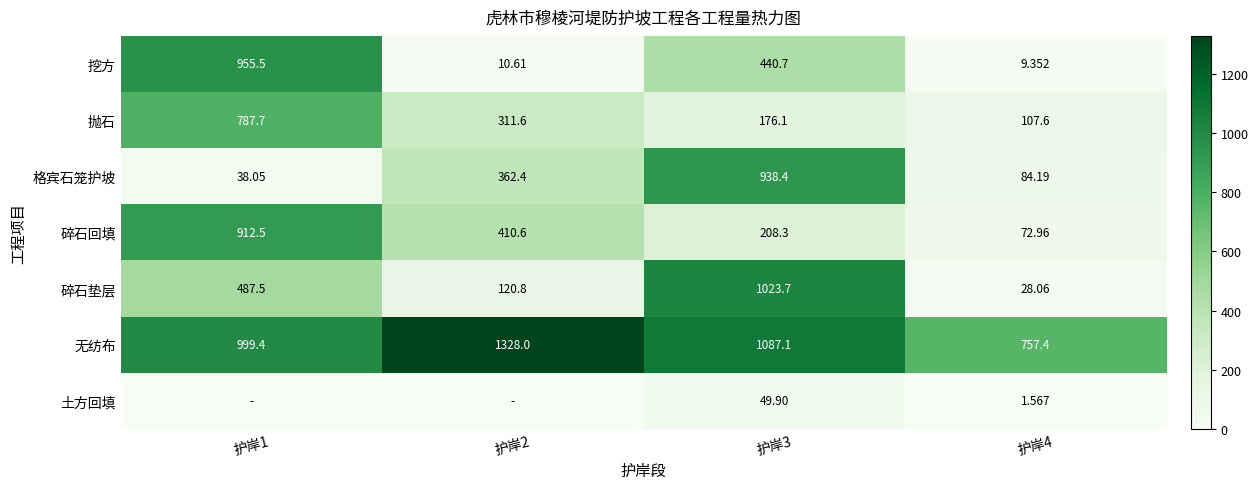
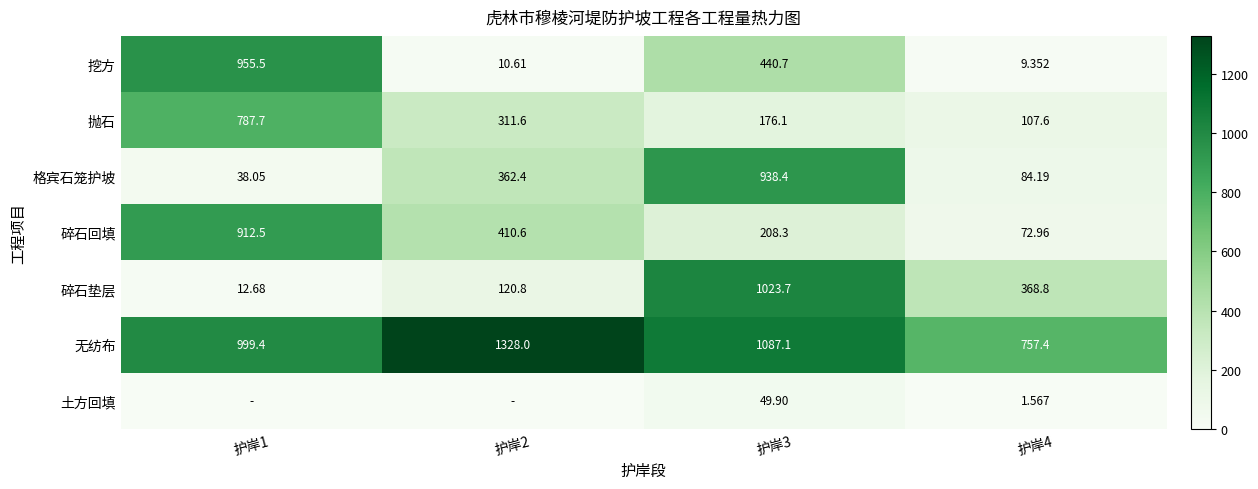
  {
    "挖方": {
      "护岸1": 955.5,
      "护岸2": 10.61,
      "护岸3": 440.7,
      "护岸4": 9.352
    },
    "抛石": {
      "护岸1": 787.7,
      "护岸2": 311.6,
      "护岸3": 176.1,
      "护岸4": 107.6
    },
    "格宾石笼护坡": {
      "护岸1": 38.05,
      "护岸2": 362.4,
      "护岸3": 938.4,
      "护岸4": 84.19
    },
    "碎石回填": {
      "护岸1": 912.5,
      "护岸2": 410.6,
      "护岸3": 208.3,
      "护岸4": 72.96
    },
    "碎石垫层": {
-     "护岸1": 487.5,
+     "护岸1": 12.68,
      "护岸2": 120.8,
      "护岸3": 1023.7,
-     "护岸4": 28.06
+     "护岸4": 368.8
    },
    "无纺布": {
      "护岸1": 999.4,
      "护岸2": 1328.0,
      "护岸3": 1087.1,
      "护岸4": 757.4
    },
    "土方回填": {
      "护岸3": 49.90,
      "护岸4": 1.567
    }
  }
